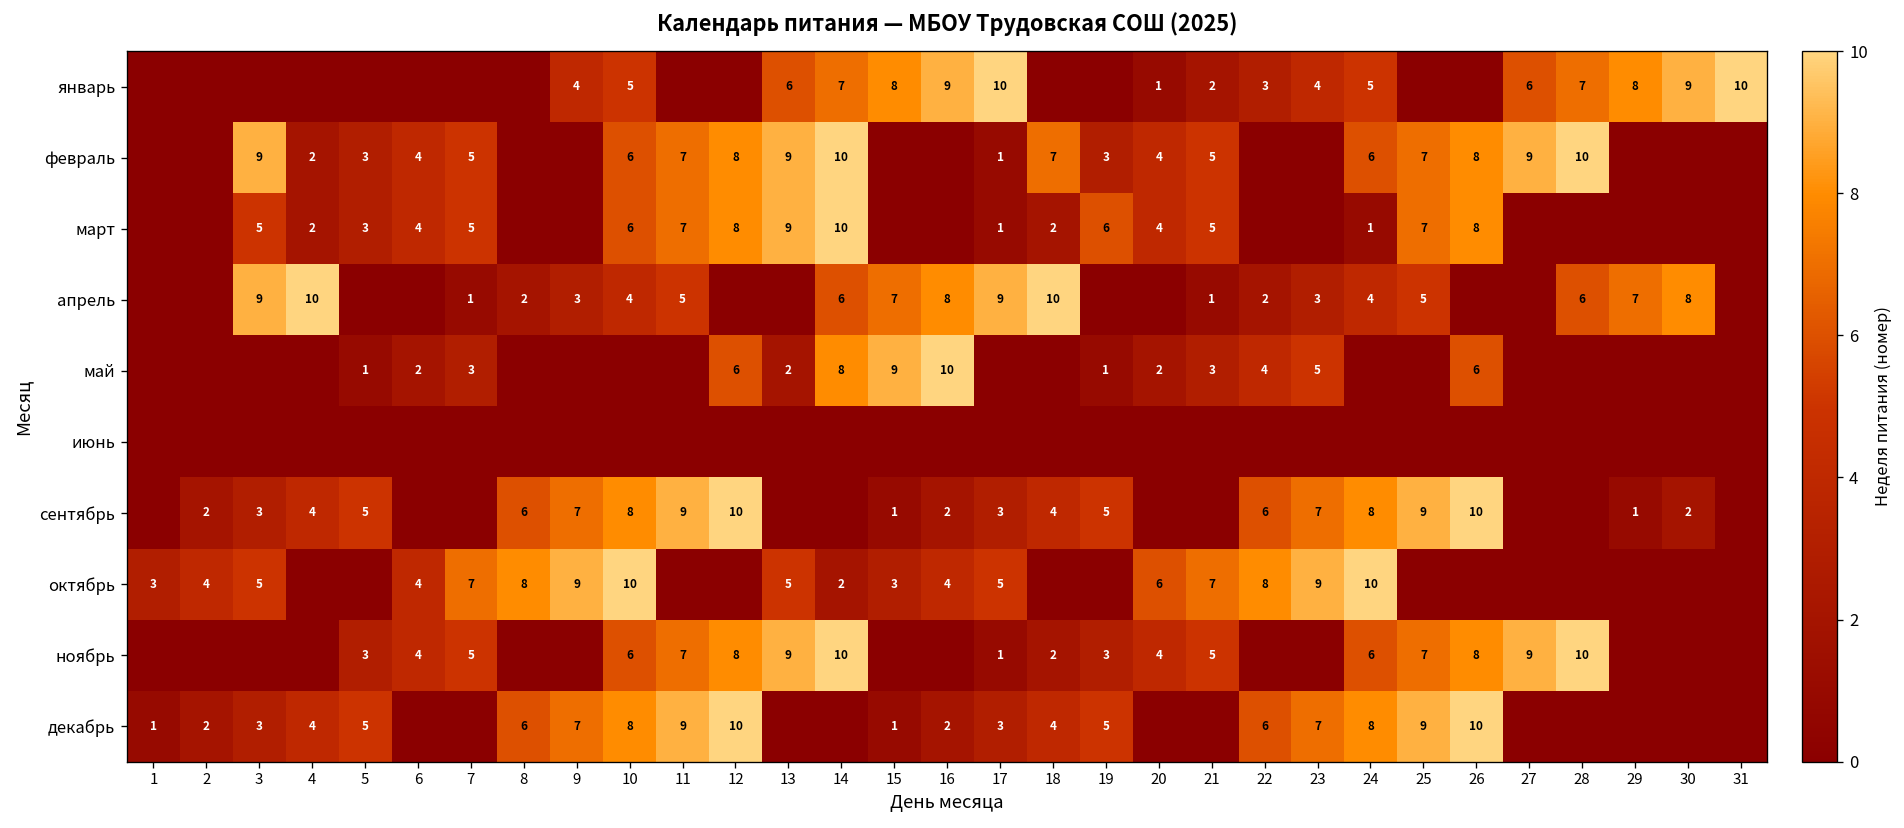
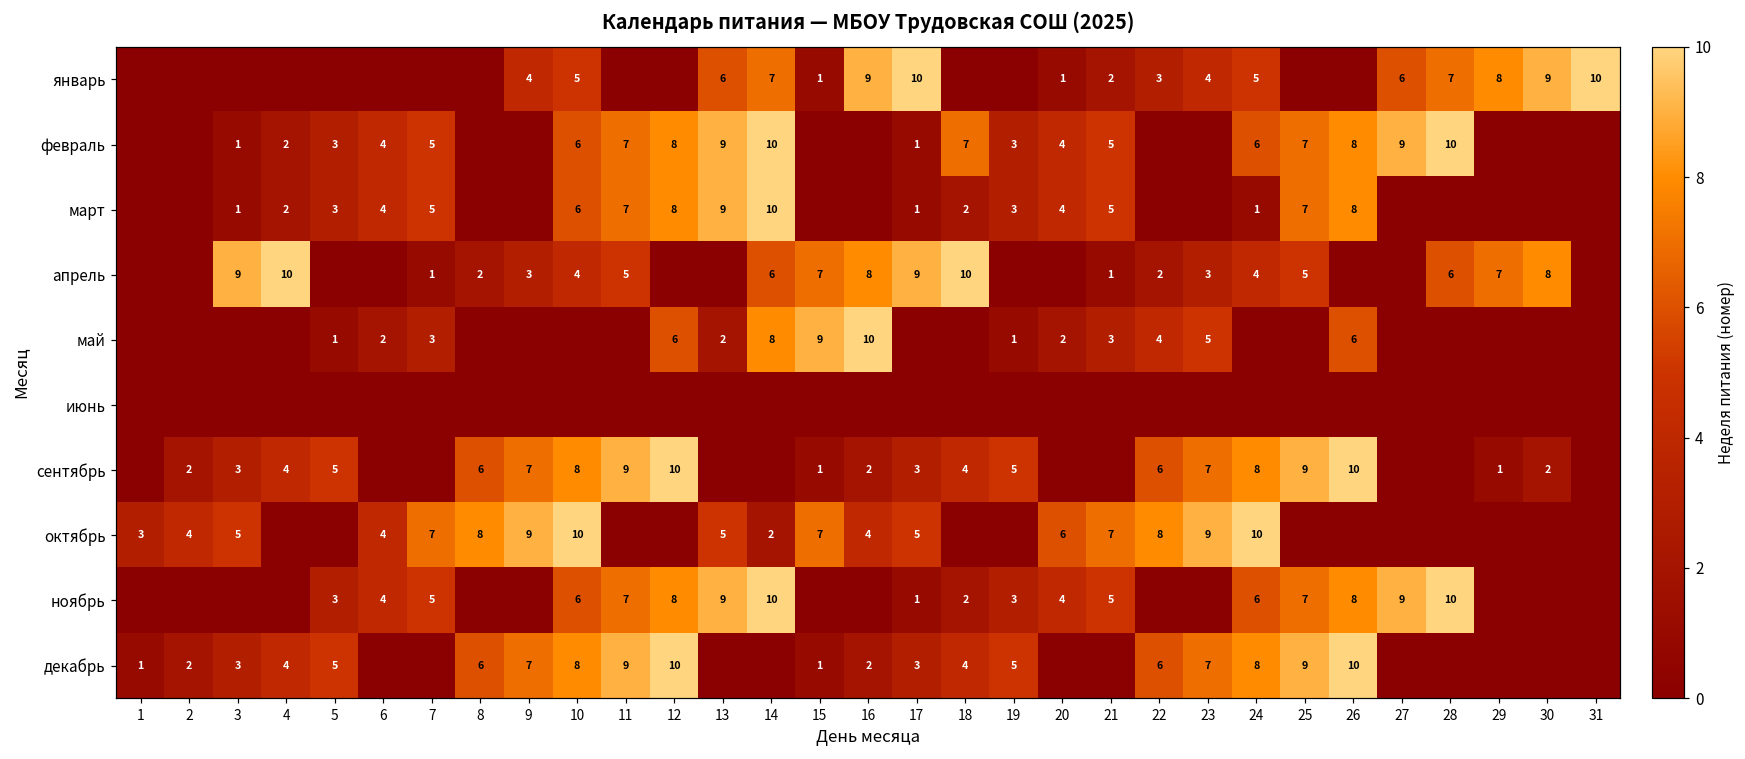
  {
    "январь": {
      "9": 4,
      "10": 5,
      "13": 6,
      "14": 7,
-     "15": 8,
+     "15": 1,
      "16": 9,
      "17": 10,
      "20": 1,
      "21": 2,
      "22": 3,
      "23": 4,
      "24": 5,
      "27": 6,
      "28": 7,
      "29": 8,
      "30": 9,
      "31": 10
    },
    "февраль": {
-     "3": 9,
+     "3": 1,
      "4": 2,
      "5": 3,
      "6": 4,
      "7": 5,
      "10": 6,
      "11": 7,
      "12": 8,
      "13": 9,
      "14": 10,
      "17": 1,
      "18": 7,
      "19": 3,
      "20": 4,
      "21": 5,
      "24": 6,
      "25": 7,
      "26": 8,
      "27": 9,
      "28": 10
    },
    "март": {
-     "3": 5,
+     "3": 1,
      "4": 2,
      "5": 3,
      "6": 4,
      "7": 5,
      "10": 6,
      "11": 7,
      "12": 8,
      "13": 9,
      "14": 10,
      "17": 1,
      "18": 2,
-     "19": 6,
+     "19": 3,
      "20": 4,
      "21": 5,
      "24": 1,
      "25": 7,
      "26": 8
    },
    "апрель": {
      "3": 9,
      "4": 10,
      "7": 1,
      "8": 2,
      "9": 3,
      "10": 4,
      "11": 5,
      "14": 6,
      "15": 7,
      "16": 8,
      "17": 9,
      "18": 10,
      "21": 1,
      "22": 2,
      "23": 3,
      "24": 4,
      "25": 5,
      "28": 6,
      "29": 7,
      "30": 8
    },
    "май": {
      "5": 1,
      "6": 2,
      "7": 3,
      "12": 6,
      "13": 2,
      "14": 8,
      "15": 9,
      "16": 10,
      "19": 1,
      "20": 2,
      "21": 3,
      "22": 4,
      "23": 5,
      "26": 6
    },
    "сентябрь": {
      "2": 2,
      "3": 3,
      "4": 4,
      "5": 5,
      "8": 6,
      "9": 7,
      "10": 8,
      "11": 9,
      "12": 10,
      "15": 1,
      "16": 2,
      "17": 3,
      "18": 4,
      "19": 5,
      "22": 6,
      "23": 7,
      "24": 8,
      "25": 9,
      "26": 10,
      "29": 1,
      "30": 2
    },
    "октябрь": {
      "1": 3,
      "2": 4,
      "3": 5,
      "6": 4,
      "7": 7,
      "8": 8,
      "9": 9,
      "10": 10,
      "13": 5,
      "14": 2,
-     "15": 3,
+     "15": 7,
      "16": 4,
      "17": 5,
      "20": 6,
      "21": 7,
      "22": 8,
      "23": 9,
      "24": 10
    },
    "ноябрь": {
      "5": 3,
      "6": 4,
      "7": 5,
      "10": 6,
      "11": 7,
      "12": 8,
      "13": 9,
      "14": 10,
      "17": 1,
      "18": 2,
      "19": 3,
      "20": 4,
      "21": 5,
      "24": 6,
      "25": 7,
      "26": 8,
      "27": 9,
      "28": 10
    },
    "декабрь": {
      "1": 1,
      "2": 2,
      "3": 3,
      "4": 4,
      "5": 5,
      "8": 6,
      "9": 7,
      "10": 8,
      "11": 9,
      "12": 10,
      "15": 1,
      "16": 2,
      "17": 3,
      "18": 4,
      "19": 5,
      "22": 6,
      "23": 7,
      "24": 8,
      "25": 9,
      "26": 10
    }
  }
